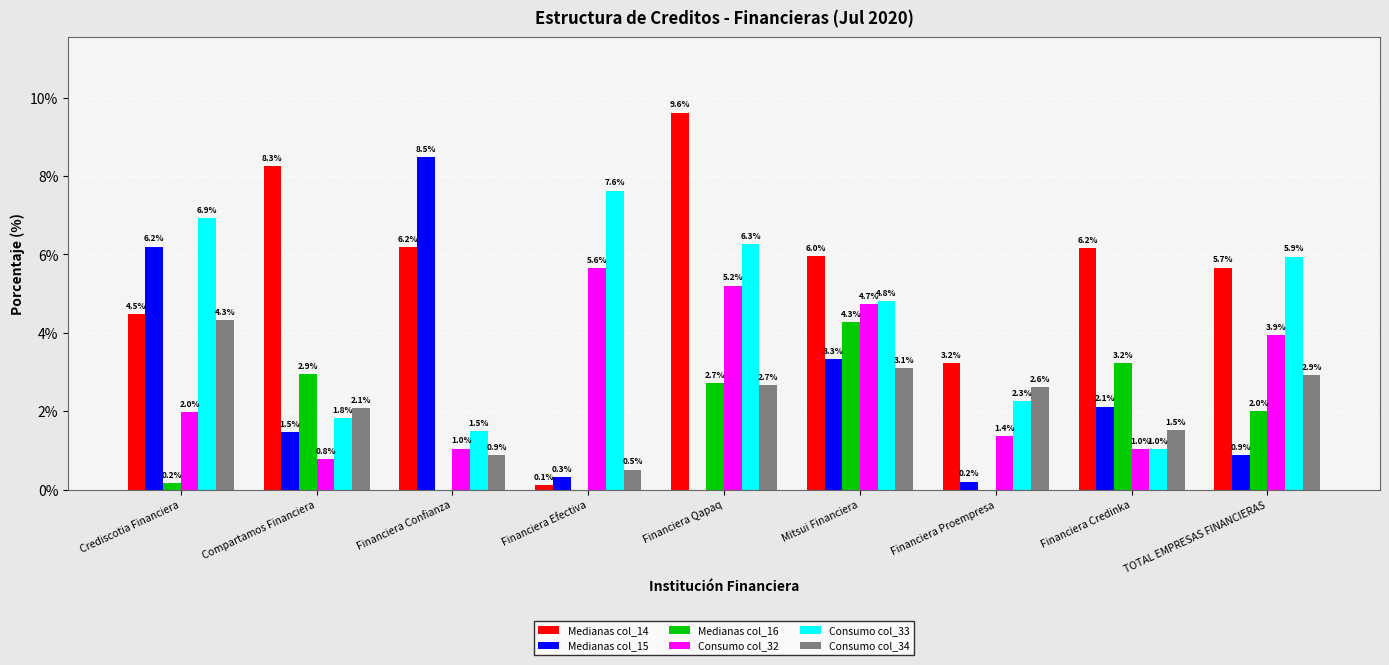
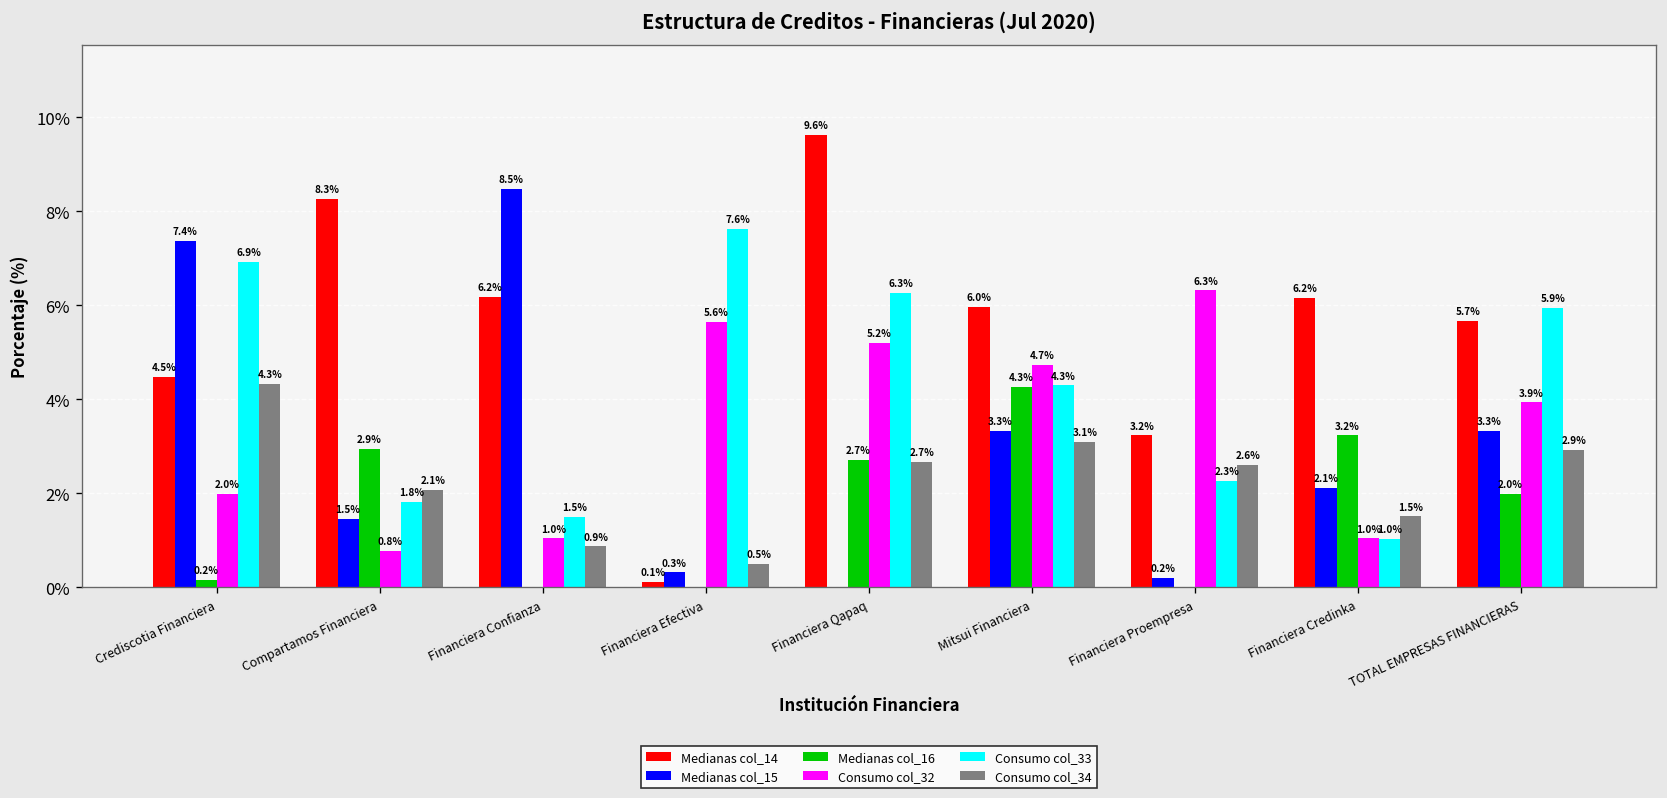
  {
    "Medianas col_14": {
      "Crediscotia Financiera": "4.5%",
      "Compartamos Financiera": "8.3%",
      "Financiera Confianza": "6.2%",
      "Financiera Efectiva": "0.1%",
      "Financiera Qapaq": "9.6%",
      "Mitsui Financiera": "6.0%",
      "Financiera Proempresa": "3.2%",
      "Financiera Credinka": "6.2%",
      "TOTAL EMPRESAS FINANCIERAS": "5.7%"
    },
    "Medianas col_15": {
-     "Crediscotia Financiera": "6.2%",
+     "Crediscotia Financiera": "7.4%",
      "Compartamos Financiera": "1.5%",
      "Financiera Confianza": "8.5%",
      "Financiera Efectiva": "0.3%",
      "Mitsui Financiera": "3.3%",
      "Financiera Proempresa": "0.2%",
      "Financiera Credinka": "2.1%",
-     "TOTAL EMPRESAS FINANCIERAS": "0.9%"
+     "TOTAL EMPRESAS FINANCIERAS": "3.3%"
    },
    "Medianas col_16": {
      "Crediscotia Financiera": "0.2%",
      "Compartamos Financiera": "2.9%",
      "Financiera Qapaq": "2.7%",
      "Mitsui Financiera": "4.3%",
      "Financiera Credinka": "3.2%",
      "TOTAL EMPRESAS FINANCIERAS": "2.0%"
    },
    "Consumo col_32": {
      "Crediscotia Financiera": "2.0%",
      "Compartamos Financiera": "0.8%",
      "Financiera Confianza": "1.0%",
      "Financiera Efectiva": "5.6%",
      "Financiera Qapaq": "5.2%",
      "Mitsui Financiera": "4.7%",
-     "Financiera Proempresa": "1.4%",
+     "Financiera Proempresa": "6.3%",
      "Financiera Credinka": "1.0%",
      "TOTAL EMPRESAS FINANCIERAS": "3.9%"
    },
    "Consumo col_33": {
      "Crediscotia Financiera": "6.9%",
      "Compartamos Financiera": "1.8%",
      "Financiera Confianza": "1.5%",
      "Financiera Efectiva": "7.6%",
      "Financiera Qapaq": "6.3%",
-     "Mitsui Financiera": "4.8%",
+     "Mitsui Financiera": "4.3%",
      "Financiera Proempresa": "2.3%",
      "Financiera Credinka": "1.0%",
      "TOTAL EMPRESAS FINANCIERAS": "5.9%"
    },
    "Consumo col_34": {
      "Crediscotia Financiera": "4.3%",
      "Compartamos Financiera": "2.1%",
      "Financiera Confianza": "0.9%",
      "Financiera Efectiva": "0.5%",
      "Financiera Qapaq": "2.7%",
      "Mitsui Financiera": "3.1%",
      "Financiera Proempresa": "2.6%",
      "Financiera Credinka": "1.5%",
      "TOTAL EMPRESAS FINANCIERAS": "2.9%"
    }
  }
